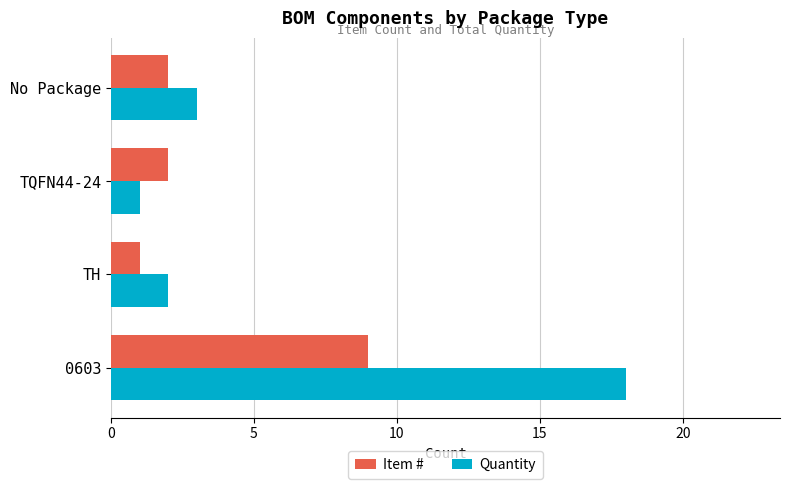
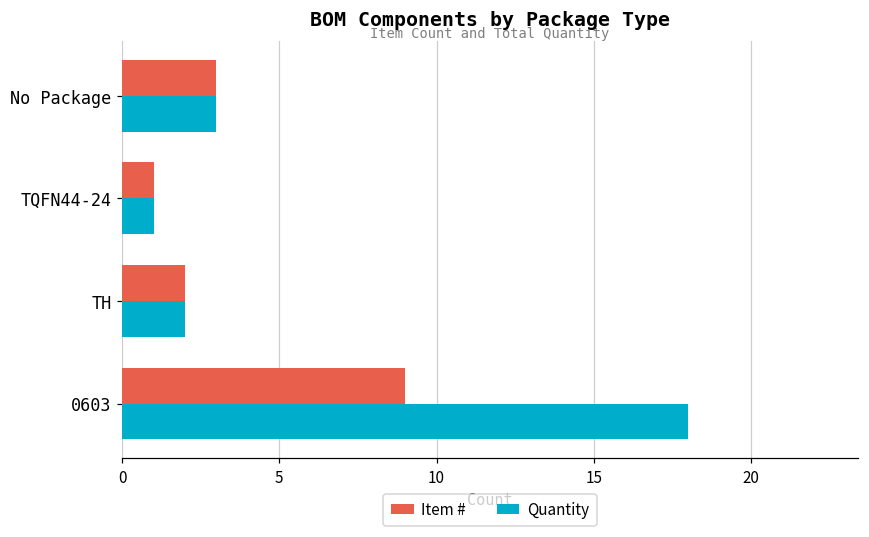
  {
    "Item #": {
-     "No Package": 2,
-     "TQFN44-24": 2,
-     "TH": 1,
+     "No Package": 3,
+     "TQFN44-24": 1,
+     "TH": 2,
      "0603": 9
    },
    "Quantity": {
      "No Package": 3,
      "TQFN44-24": 1,
      "TH": 2,
      "0603": 18
    }
  }
